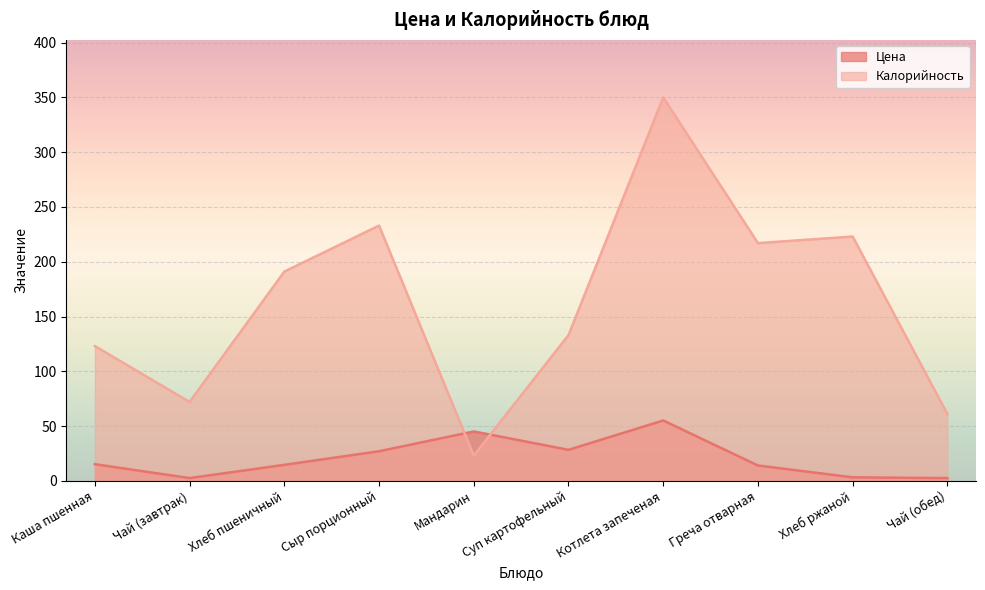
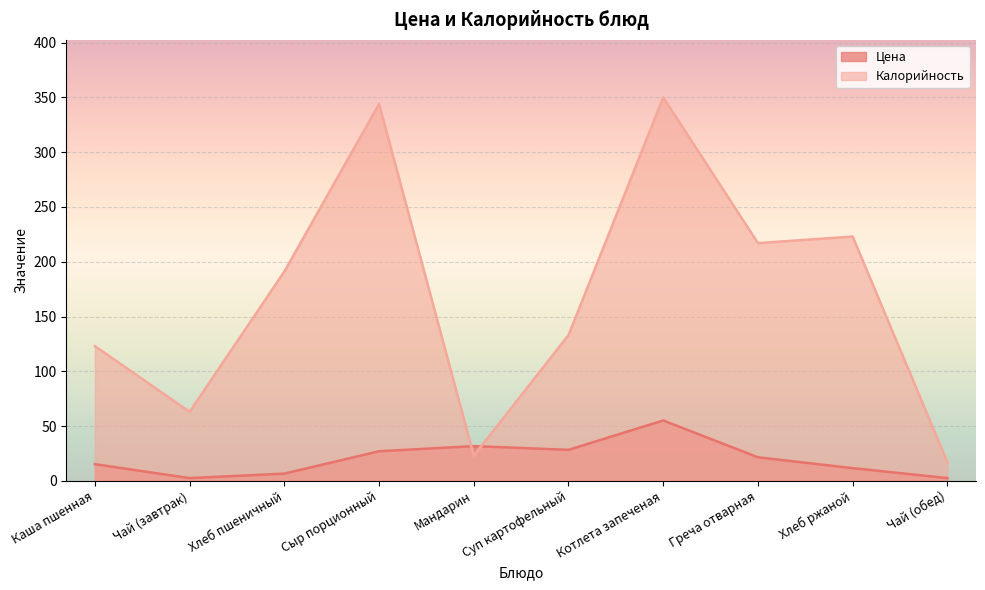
  {
    "Цена": {
      "Каша пшенная": 15,
      "Чай (завтрак)": 3,
-     "Хлеб пшеничный": 15,
+     "Хлеб пшеничный": 7,
      "Сыр порционный": 27,
-     "Мандарин": 45,
+     "Мандарин": 32,
      "Суп картофельный": 28,
      "Котлета запеченая": 55,
-     "Греча отварная": 14,
-     "Хлеб ржаной": 3,
+     "Греча отварная": 22,
+     "Хлеб ржаной": 12,
      "Чай (обед)": 3
    },
    "Калорийность": {
      "Каша пшенная": 123,
-     "Чай (завтрак)": 72,
+     "Чай (завтрак)": 63,
      "Хлеб пшеничный": 191,
-     "Сыр порционный": 233,
+     "Сыр порционный": 344,
      "Мандарин": 23,
      "Суп картофельный": 133,
      "Котлета запеченая": 350,
      "Греча отварная": 217,
      "Хлеб ржаной": 223,
-     "Чай (обед)": 61
+     "Чай (обед)": 17
    }
  }
